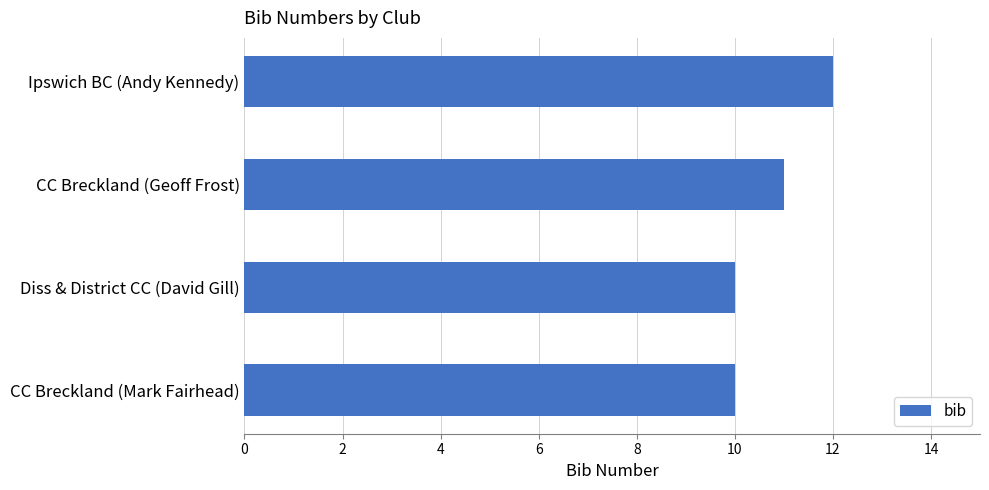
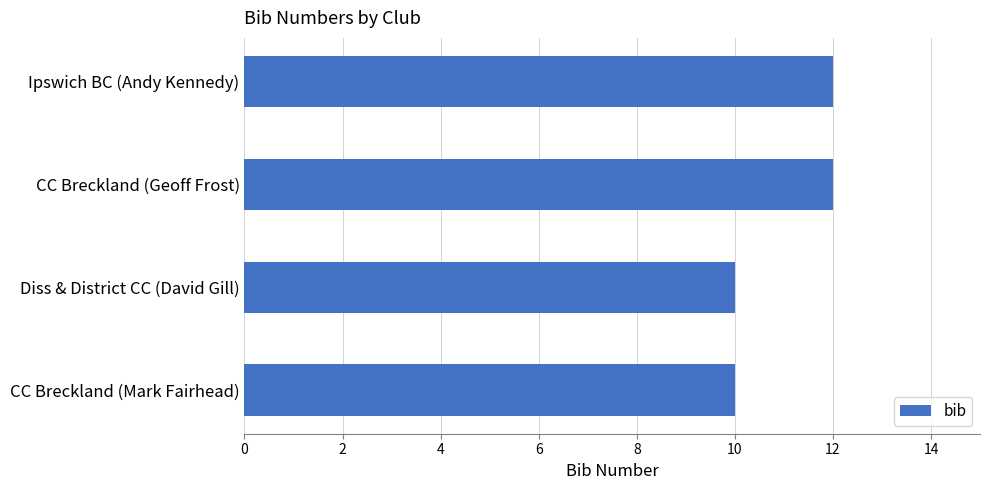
  {
    "Ipswich BC (Andy Kennedy)": 12,
-   "CC Breckland (Geoff Frost)": 11,
+   "CC Breckland (Geoff Frost)": 12,
    "Diss & District CC (David Gill)": 10,
    "CC Breckland (Mark Fairhead)": 10
  }
